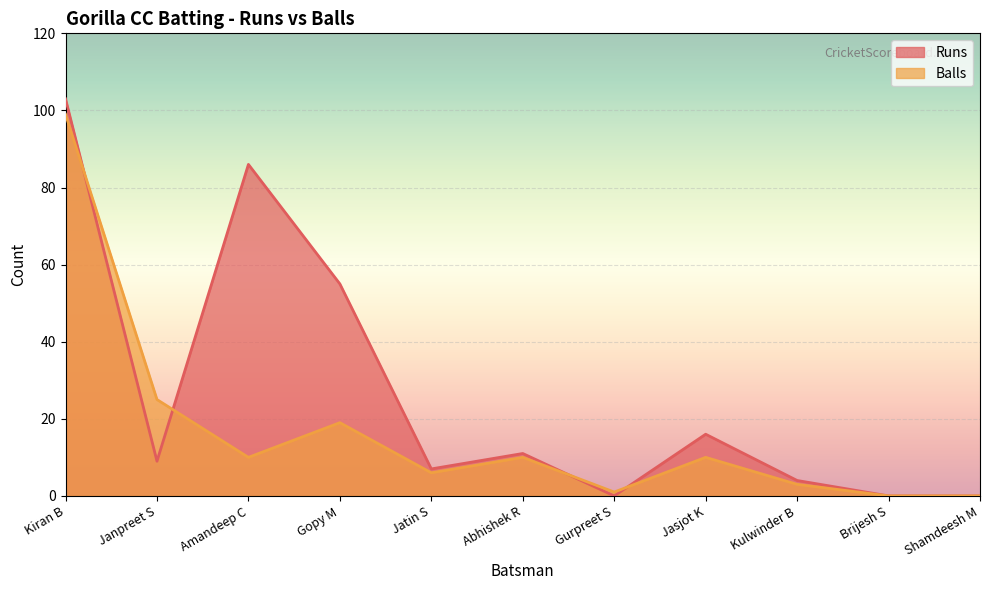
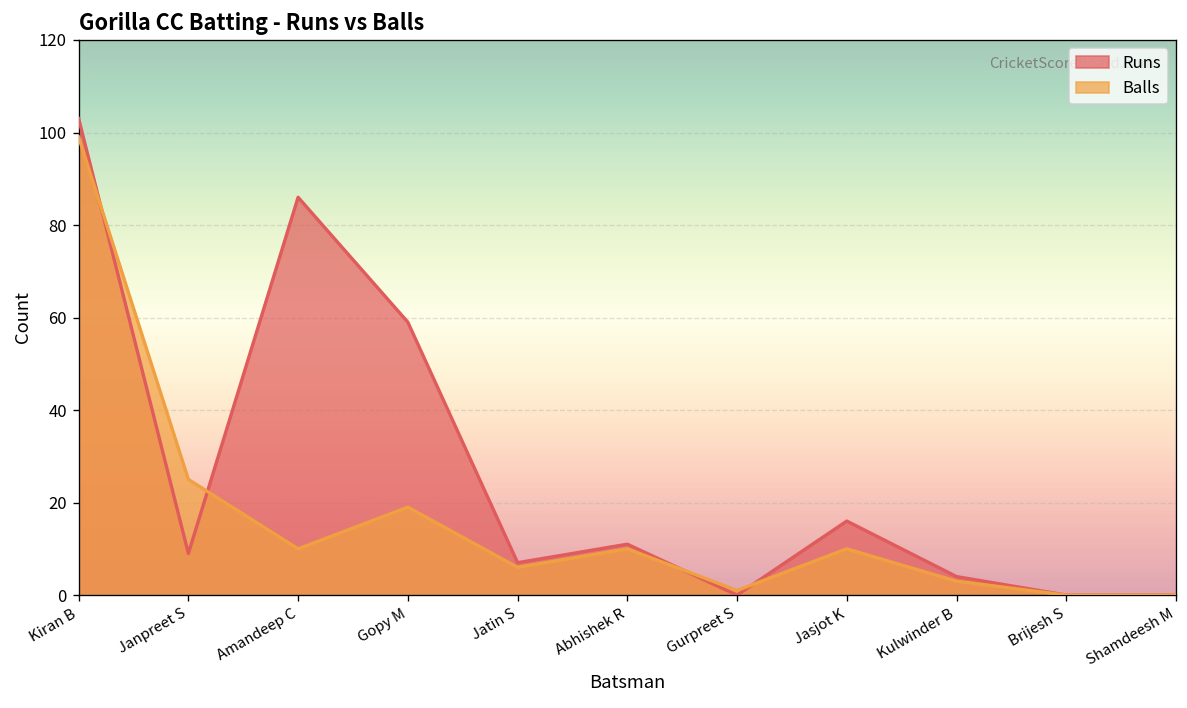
  {
    "Runs": {
      "Kiran B": 103,
      "Janpreet S": 9,
      "Amandeep C": 86,
-     "Gopy M": 55,
+     "Gopy M": 59,
      "Jatin S": 7,
      "Abhishek R": 11,
      "Gurpreet S": 0,
      "Jasjot K": 16,
      "Kulwinder B": 4
    },
    "Balls": {
      "Kiran B": 99,
      "Janpreet S": 25,
      "Amandeep C": 10,
      "Gopy M": 19,
      "Jatin S": 6,
      "Abhishek R": 10,
      "Gurpreet S": 1,
      "Jasjot K": 10,
      "Kulwinder B": 3
    }
  }
